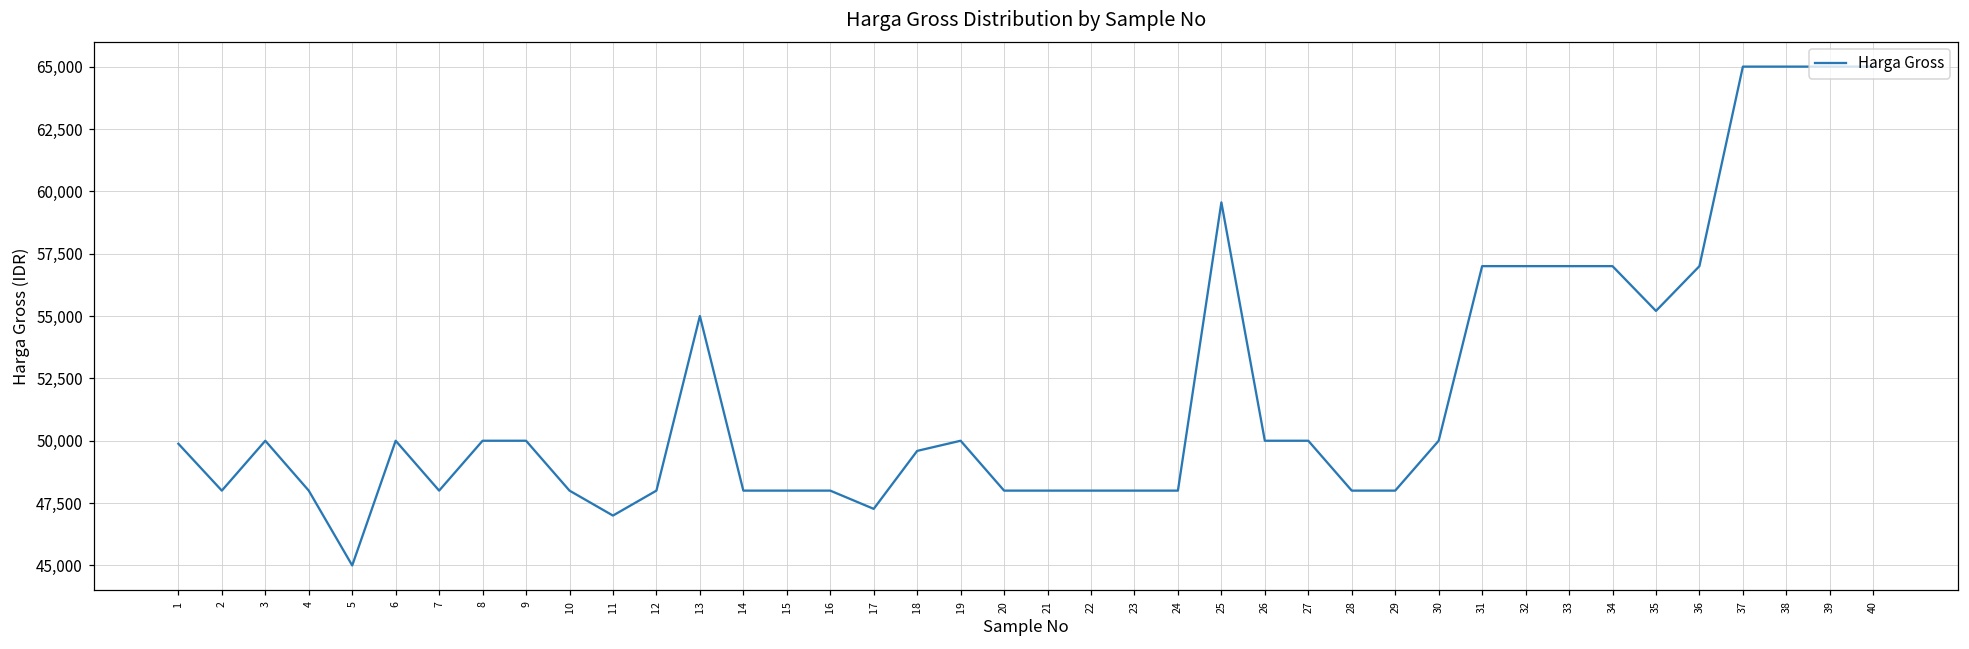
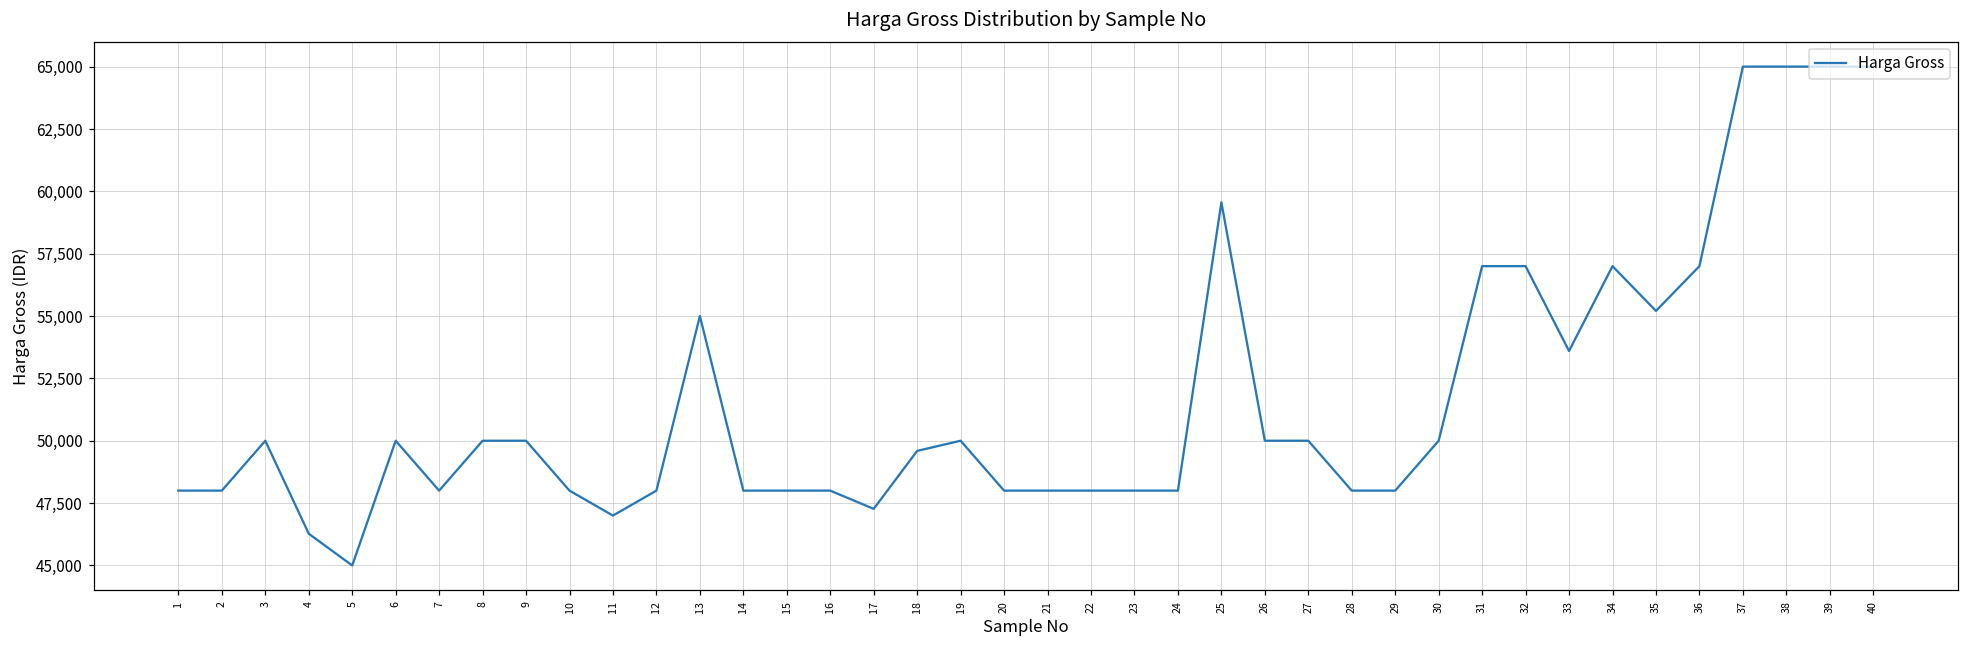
  {
-   "1": "49,900",
+   "1": "48,000",
    "2": "48,000",
    "3": "50,000",
-   "4": "48,000",
+   "4": "46,300",
    "5": "45,000",
    "6": "50,000",
    "7": "48,000",
    "8": "50,000",
    "9": "50,000",
    "10": "48,000",
    "11": "47,000",
    "12": "48,000",
    "13": "55,000",
    "14": "48,000",
    "15": "48,000",
    "16": "48,000",
    "17": "47,300",
    "18": "49,600",
    "19": "50,000",
    "20": "48,000",
    "21": "48,000",
    "22": "48,000",
    "23": "48,000",
    "24": "48,000",
    "25": "59,600",
    "26": "50,000",
    "27": "50,000",
    "28": "48,000",
    "29": "48,000",
    "30": "50,000",
    "31": "57,000",
    "32": "57,000",
-   "33": "57,000",
+   "33": "53,600",
    "34": "57,000",
    "35": "55,200",
    "36": "57,000",
    "37": "65,000",
    "38": "65,000"
  }
